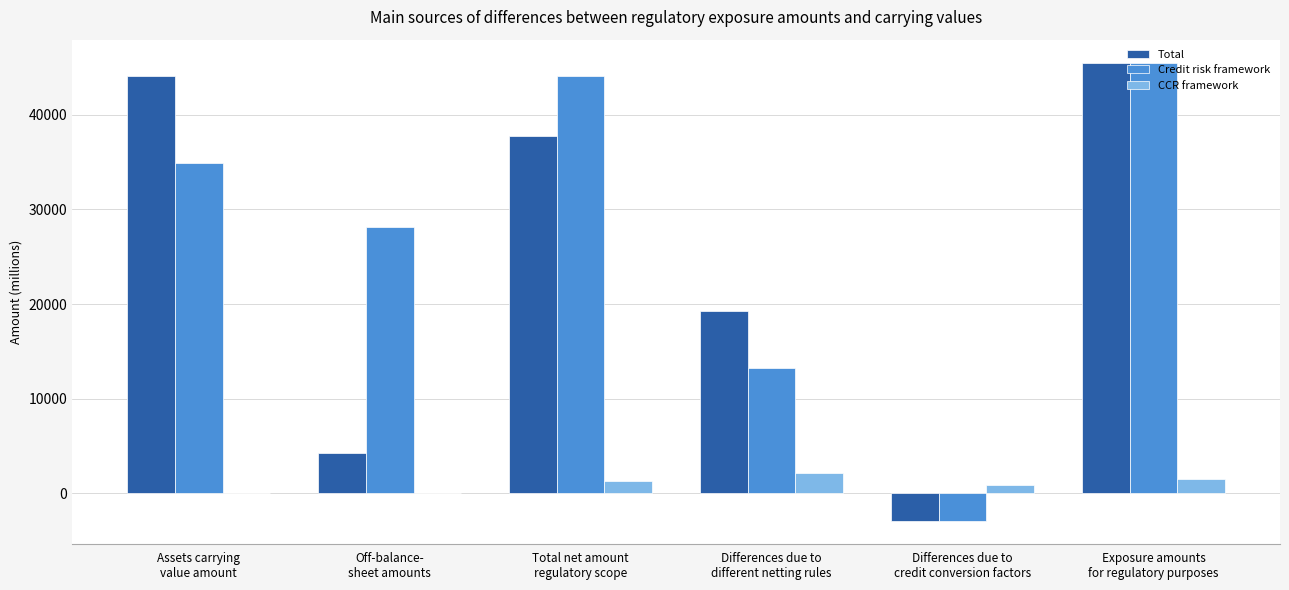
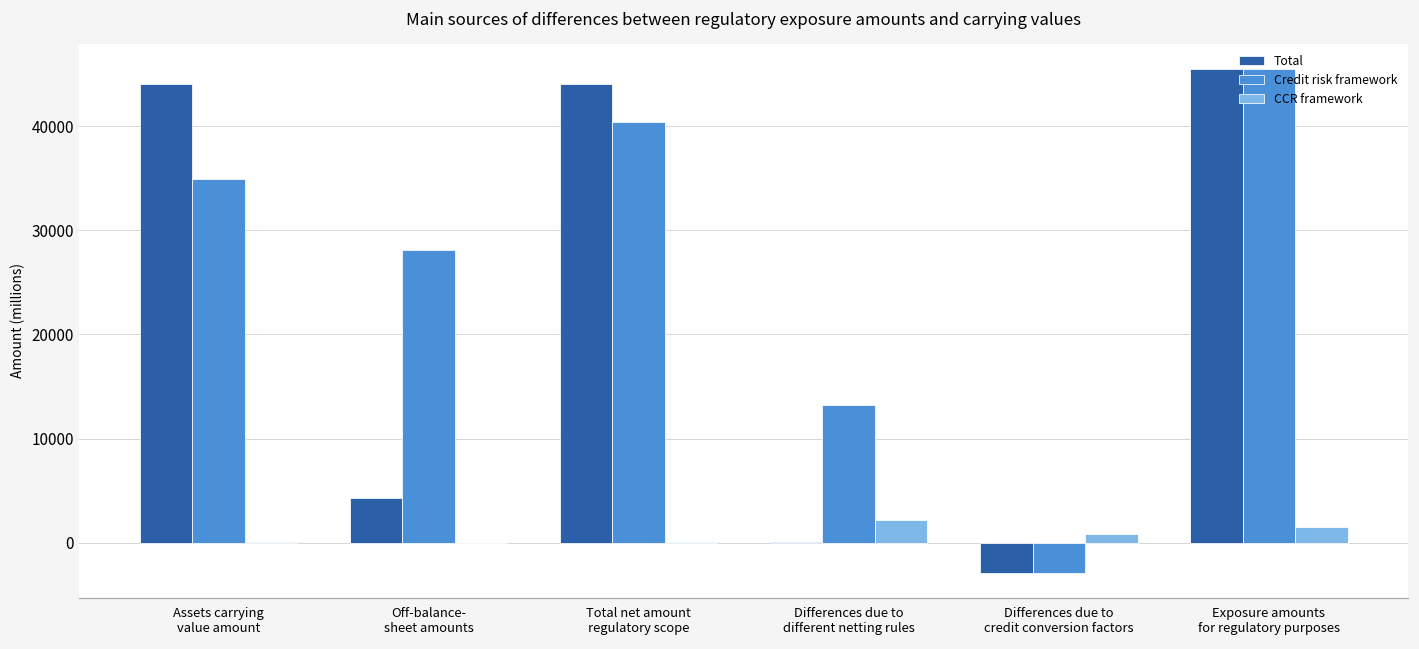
  {
    "Total": {
      "Assets carrying value amount": 44000,
      "Off-balance- sheet amounts": 4000,
-     "Total net amount regulatory scope": 38000,
-     "Differences due to different netting rules": 19000,
+     "Total net amount regulatory scope": 44000,
+     "Differences due to different netting rules": 0,
      "Differences due to credit conversion factors": -3000,
      "Exposure amounts for regulatory purposes": 46000
    },
    "Credit risk framework": {
      "Assets carrying value amount": 35000,
      "Off-balance- sheet amounts": 28000,
-     "Total net amount regulatory scope": 44000,
+     "Total net amount regulatory scope": 40000,
      "Differences due to different netting rules": 13000,
      "Differences due to credit conversion factors": -3000,
      "Exposure amounts for regulatory purposes": 45000
    },
    "CCR framework": {
      "Off-balance- sheet amounts": 0,
-     "Total net amount regulatory scope": 1000,
+     "Total net amount regulatory scope": 0,
      "Differences due to different netting rules": 2000,
      "Differences due to credit conversion factors": 1000,
      "Exposure amounts for regulatory purposes": 2000
    }
  }
